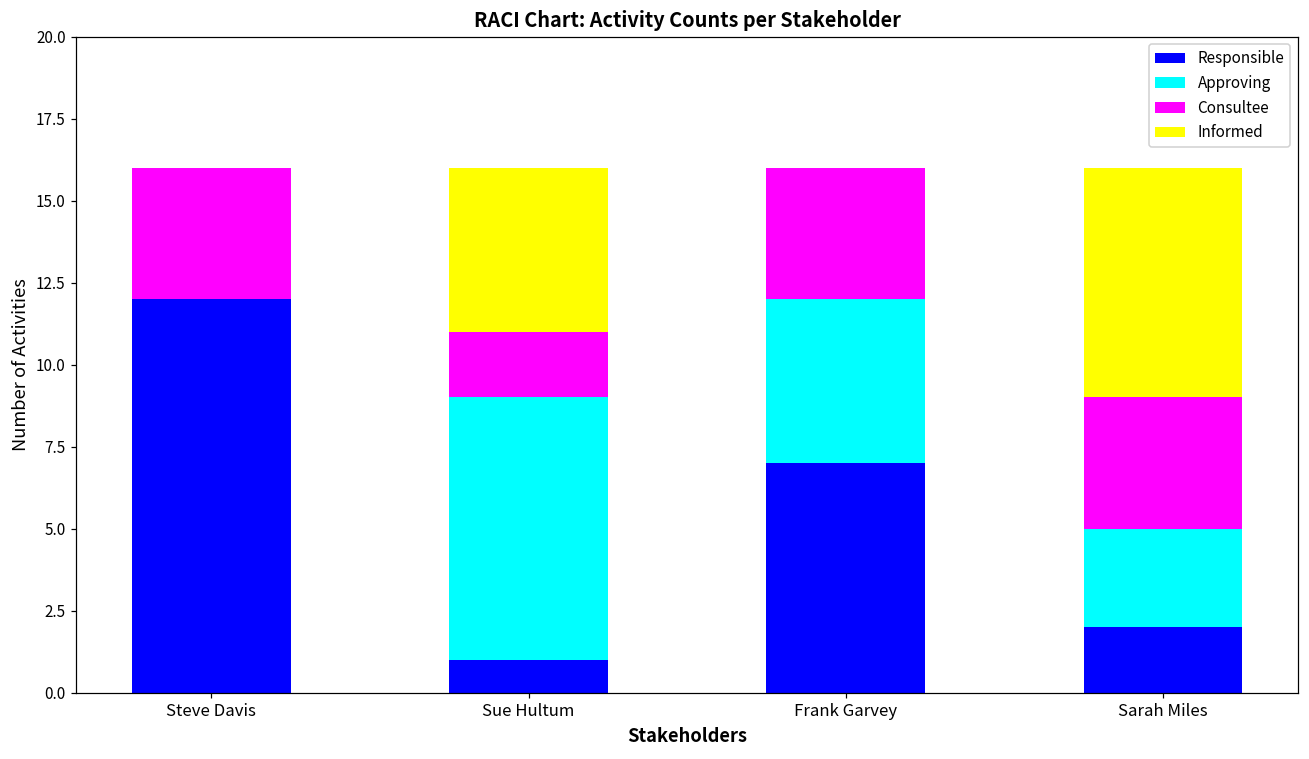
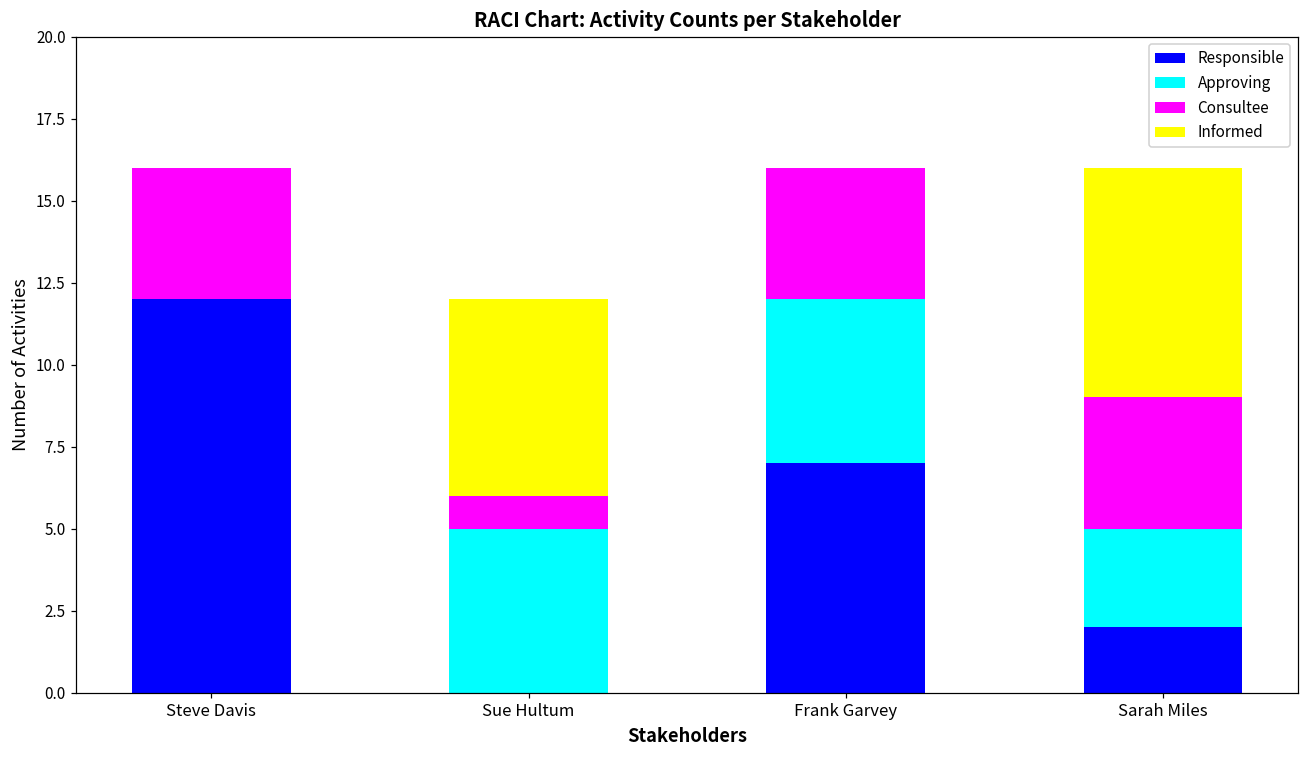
  {
    "Responsible": {
      "Steve Davis": 12,
-     "Sue Hultum": 1,
+     "Sue Hultum": 0,
      "Frank Garvey": 7,
      "Sarah Miles": 2
    },
    "Approving": {
-     "Sue Hultum": 8
+     "Sue Hultum": 5
    },
    "Consultee": {
      "Steve Davis": 4,
-     "Sue Hultum": 2,
+     "Sue Hultum": 1,
      "Frank Garvey": 4,
      "Sarah Miles": 4
    },
    "Informed": {
      "Steve Davis": 0,
-     "Sue Hultum": 5,
+     "Sue Hultum": 6,
      "Frank Garvey": 0,
      "Sarah Miles": 7
    }
  }
